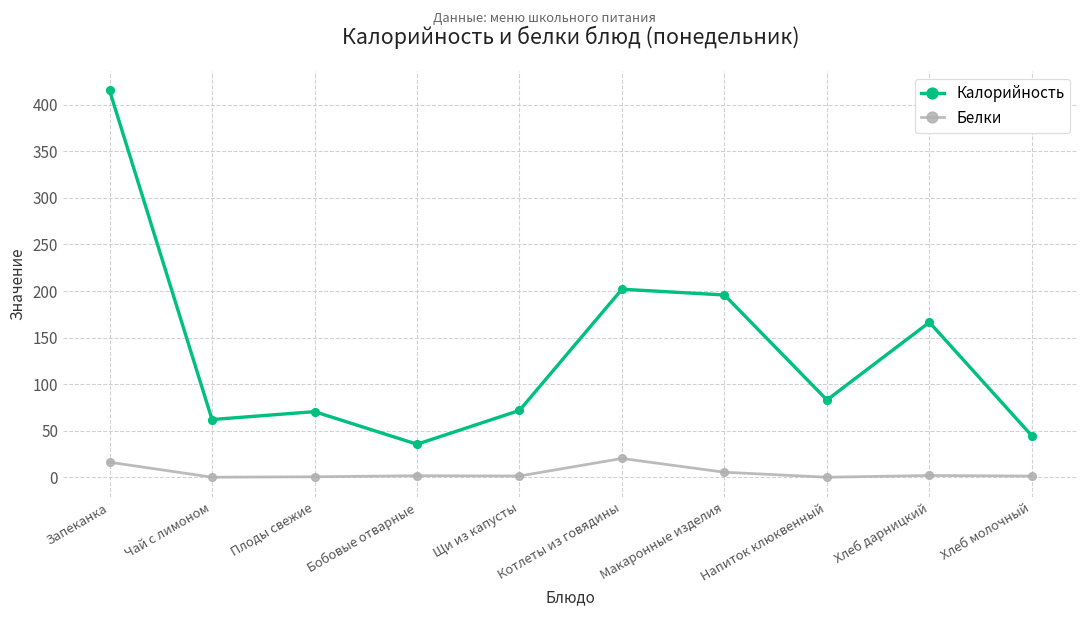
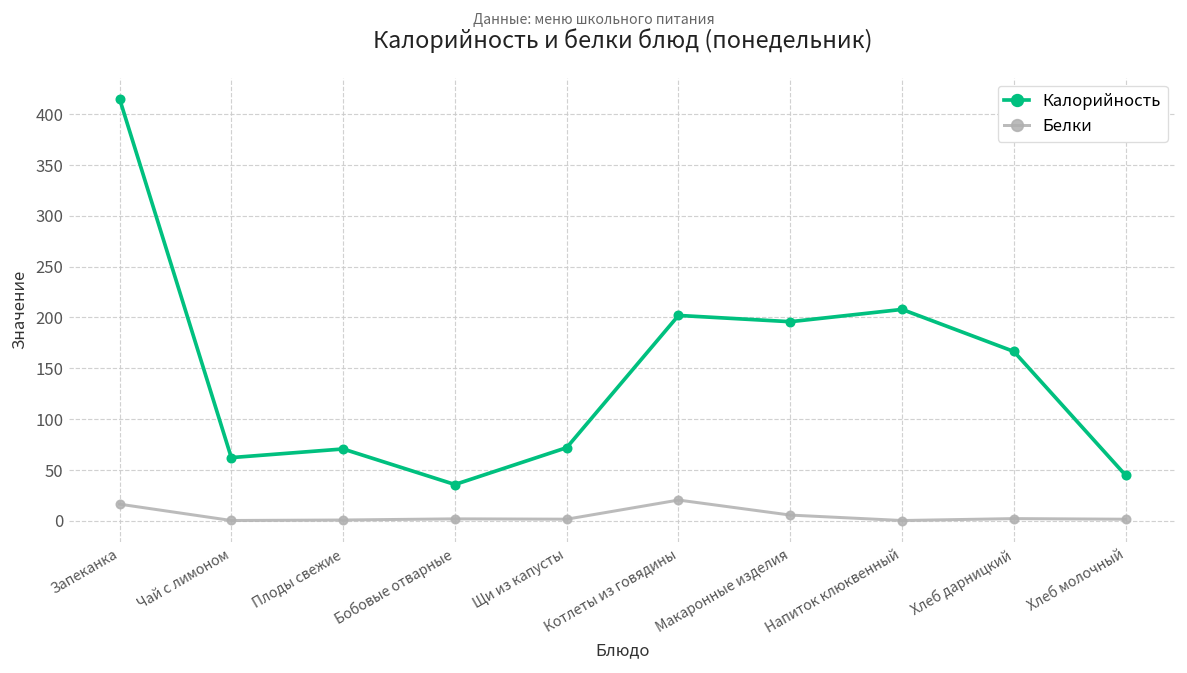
  {
    "Калорийность": {
      "Запеканка": 420,
      "Чай с лимоном": 60,
      "Плоды свежие": 70,
      "Бобовые отварные": 40,
      "Щи из капусты": 70,
      "Котлеты из говядины": 200,
      "Макаронные изделия": 200,
-     "Напиток клюквенный": 80,
+     "Напиток клюквенный": 210,
      "Хлеб дарницкий": 170,
      "Хлеб молочный": 40
    },
    "Белки": {
      "Запеканка": 20,
      "Чай с лимоном": 0,
      "Плоды свежие": 0,
      "Бобовые отварные": 0,
      "Щи из капусты": 0,
      "Котлеты из говядины": 20,
      "Макаронные изделия": 10,
      "Напиток клюквенный": 0,
      "Хлеб дарницкий": 0,
      "Хлеб молочный": 0
    }
  }
